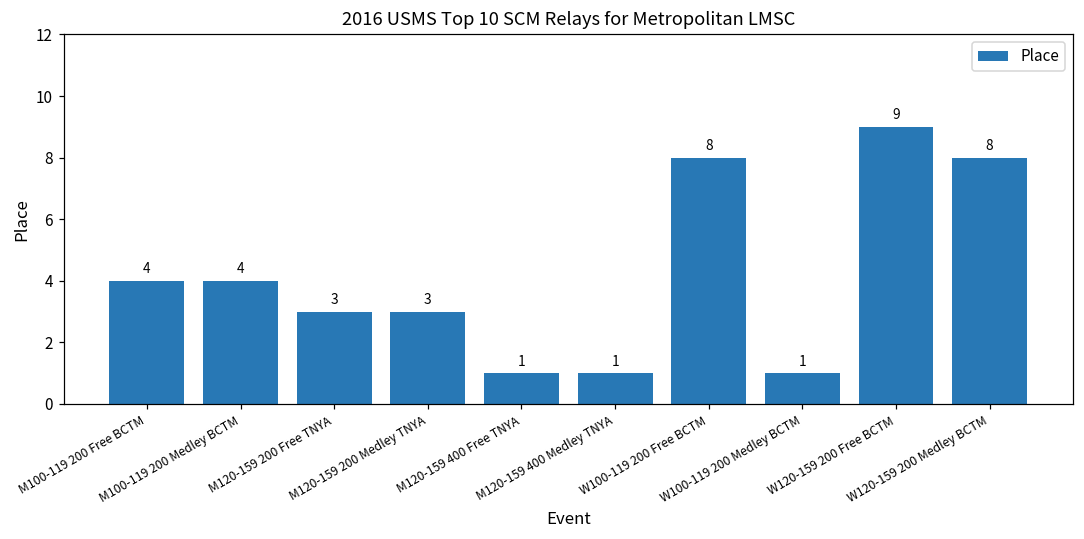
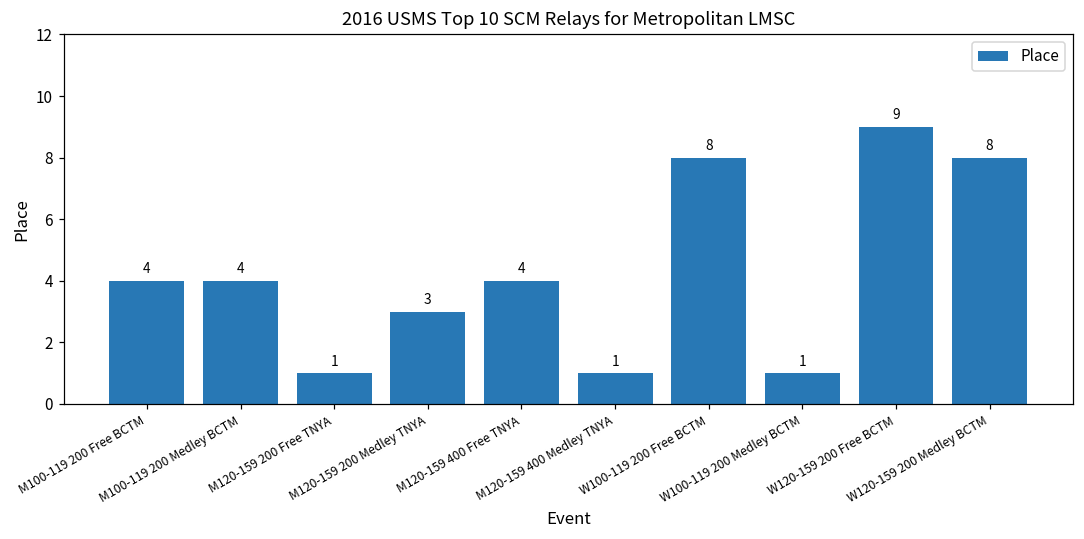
  {
    "M100-119 200 Free BCTM": 4,
    "M100-119 200 Medley BCTM": 4,
-   "M120-159 200 Free TNYA": 3,
+   "M120-159 200 Free TNYA": 1,
    "M120-159 200 Medley TNYA": 3,
-   "M120-159 400 Free TNYA": 1,
+   "M120-159 400 Free TNYA": 4,
    "M120-159 400 Medley TNYA": 1,
    "W100-119 200 Free BCTM": 8,
    "W100-119 200 Medley BCTM": 1,
    "W120-159 200 Free BCTM": 9,
    "W120-159 200 Medley BCTM": 8
  }
